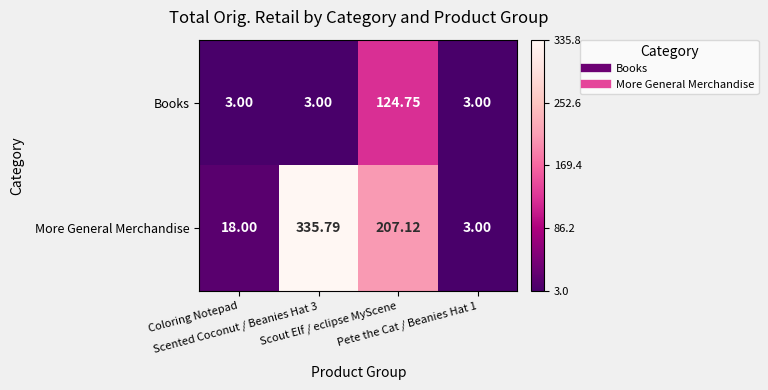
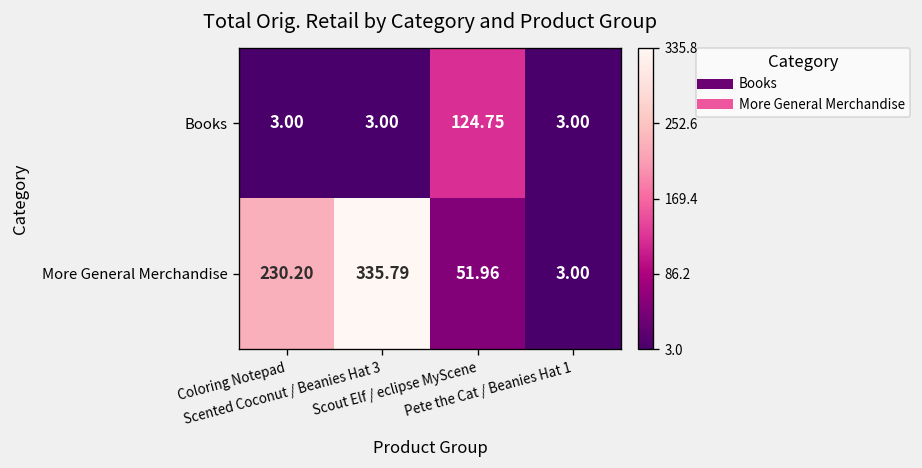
  {
    "Books": {
      "Coloring Notepad": 3.00,
      "Scented Coconut / Beanies Hat 3": 3.00,
      "Scout Elf / eclipse MyScene": 124.75,
      "Pete the Cat / Beanies Hat 1": 3.00
    },
    "More General Merchandise": {
-     "Coloring Notepad": 18.00,
+     "Coloring Notepad": 230.20,
      "Scented Coconut / Beanies Hat 3": 335.79,
-     "Scout Elf / eclipse MyScene": 207.12,
+     "Scout Elf / eclipse MyScene": 51.96,
      "Pete the Cat / Beanies Hat 1": 3.00
    }
  }
